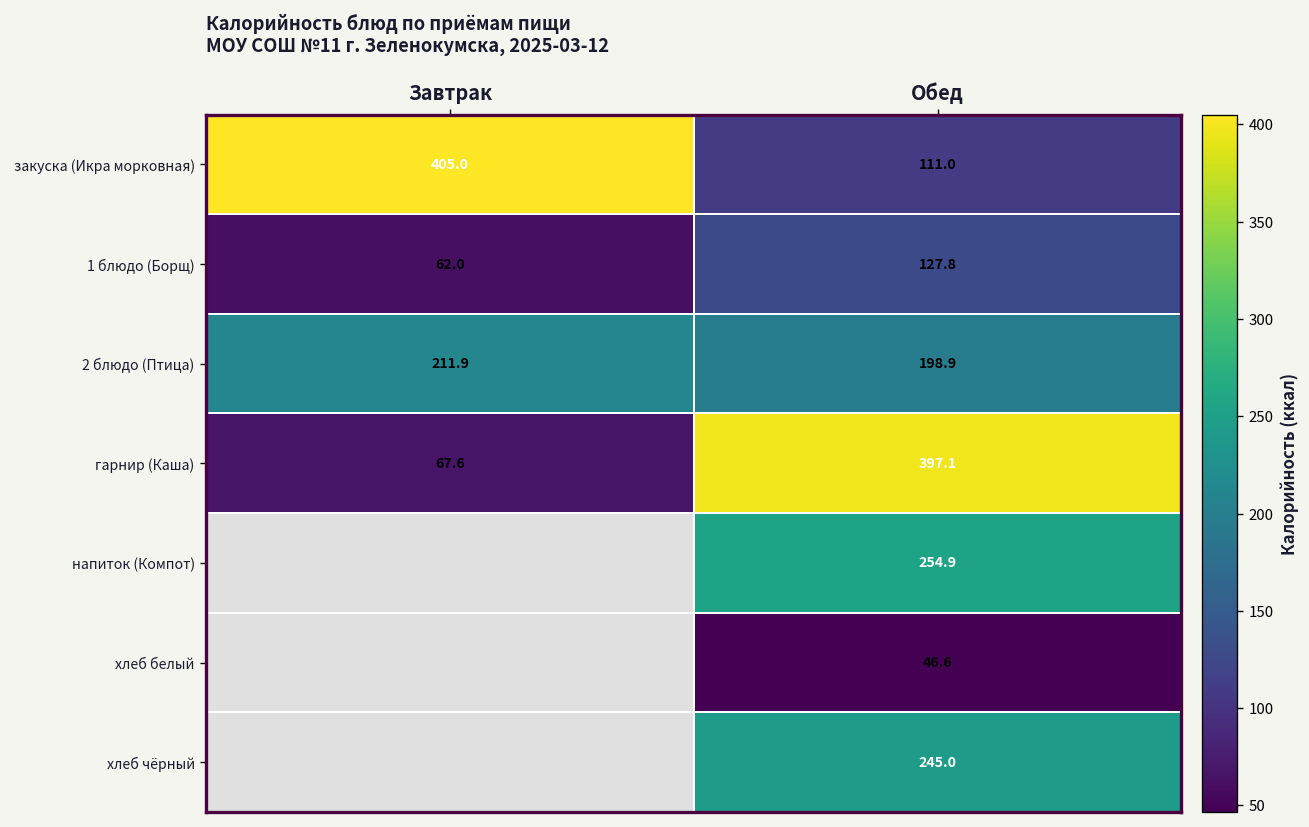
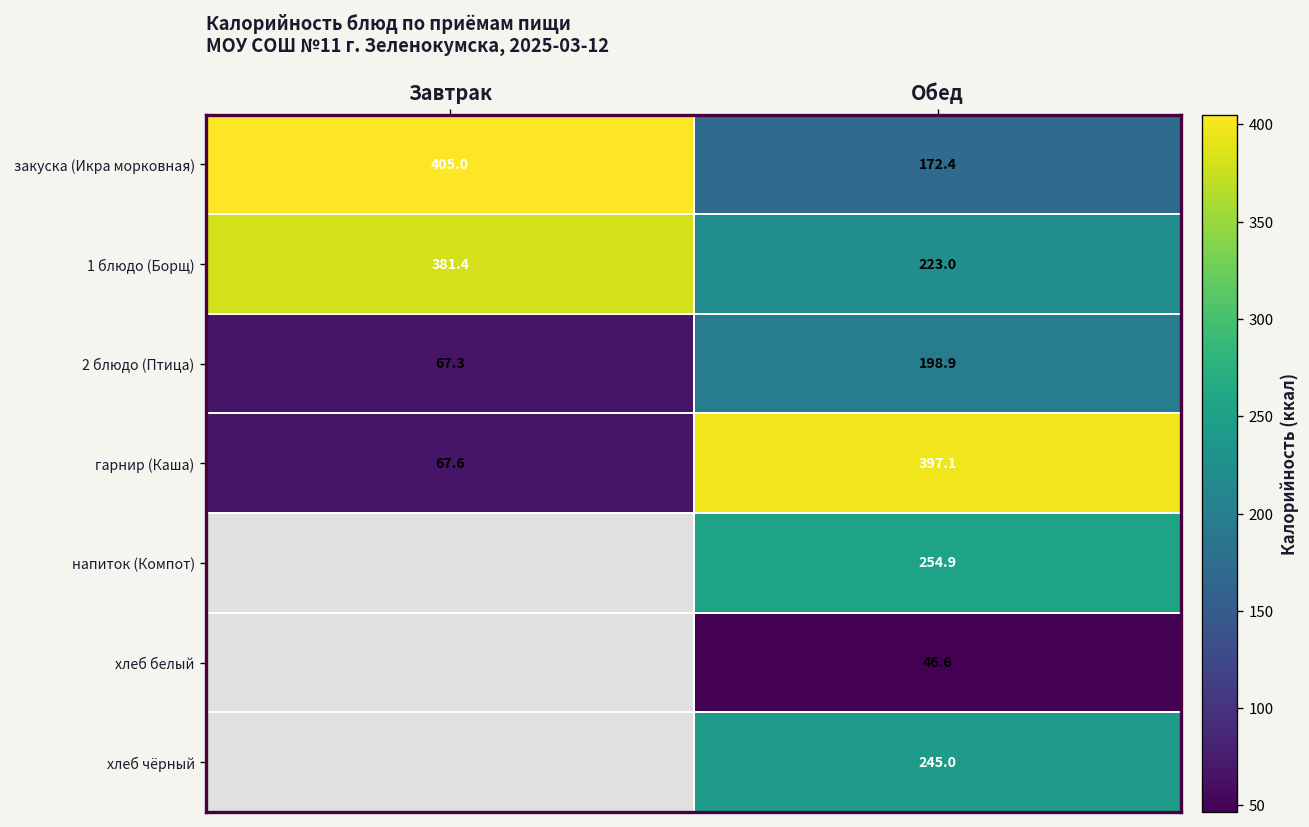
  {
    "закуска (Икра морковная)": {
      "Завтрак": 405.0,
-     "Обед": 111.0
+     "Обед": 172.4
    },
    "1 блюдо (Борщ)": {
-     "Завтрак": 62.0,
-     "Обед": 127.8
+     "Завтрак": 381.4,
+     "Обед": 223.0
    },
    "2 блюдо (Птица)": {
-     "Завтрак": 211.9,
+     "Завтрак": 67.3,
      "Обед": 198.9
    },
    "гарнир (Каша)": {
      "Завтрак": 67.6,
      "Обед": 397.1
    },
    "напиток (Компот)": {
      "Обед": 254.9
    },
    "хлеб белый": {
      "Обед": 46.6
    },
    "хлеб чёрный": {
      "Обед": 245.0
    }
  }
